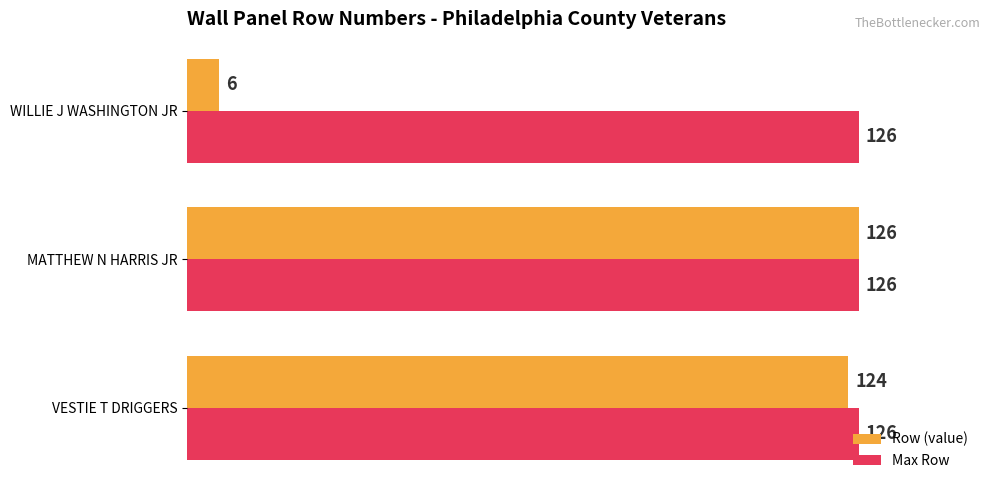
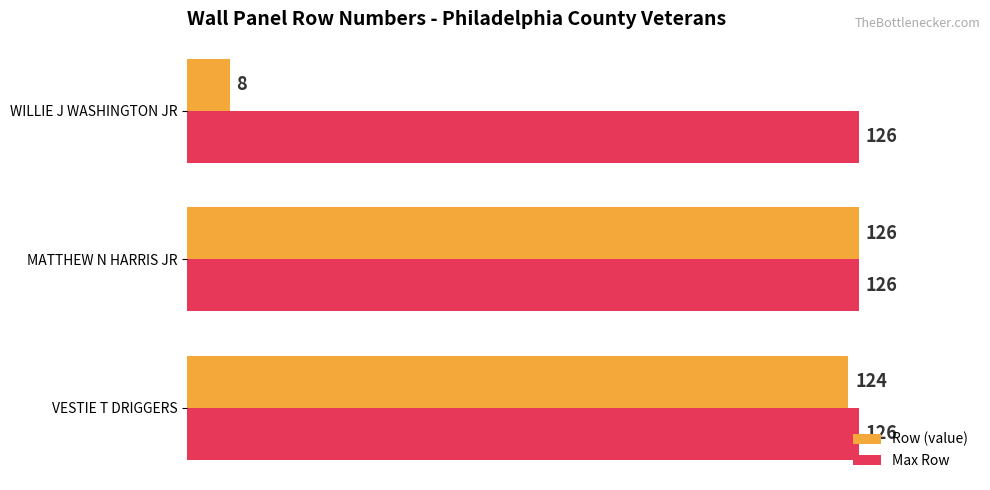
  {
    "Row (value)": {
-     "WILLIE J WASHINGTON JR": 6,
+     "WILLIE J WASHINGTON JR": 8,
      "MATTHEW N HARRIS JR": 126,
      "VESTIE T DRIGGERS": 124
    },
    "Max Row": {
      "WILLIE J WASHINGTON JR": 126,
      "MATTHEW N HARRIS JR": 126,
      "VESTIE T DRIGGERS": 126
    }
  }
